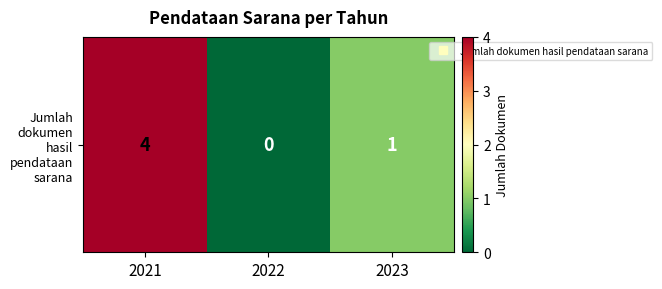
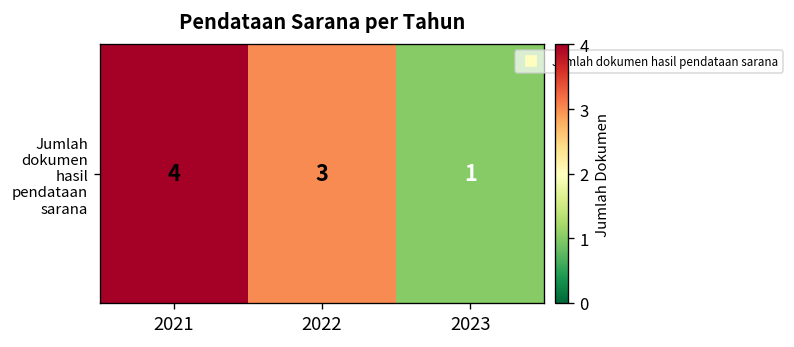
  {
    "Jumlah dokumen hasil pendataan sarana": {
      "2021": 4,
-     "2022": 0,
+     "2022": 3,
      "2023": 1
    }
  }
